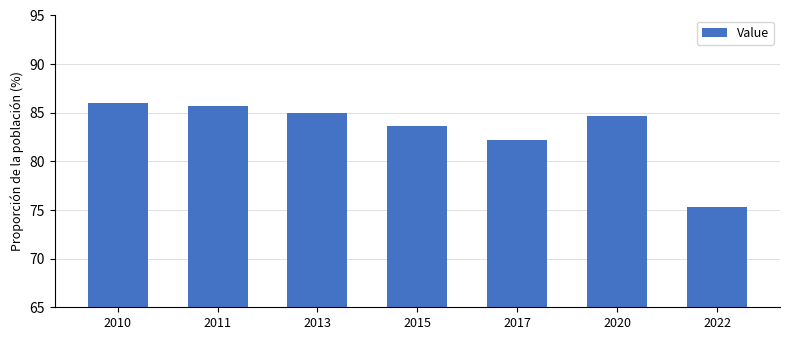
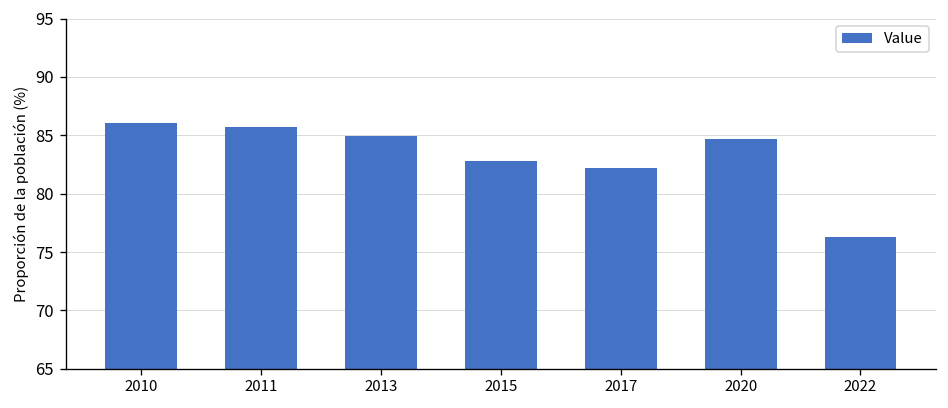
  {
    "2010": 86,
    "2011": 86,
    "2013": 85,
-   "2015": 84,
+   "2015": 83,
    "2017": 82,
    "2020": 85,
-   "2022": 75
+   "2022": 76
  }
